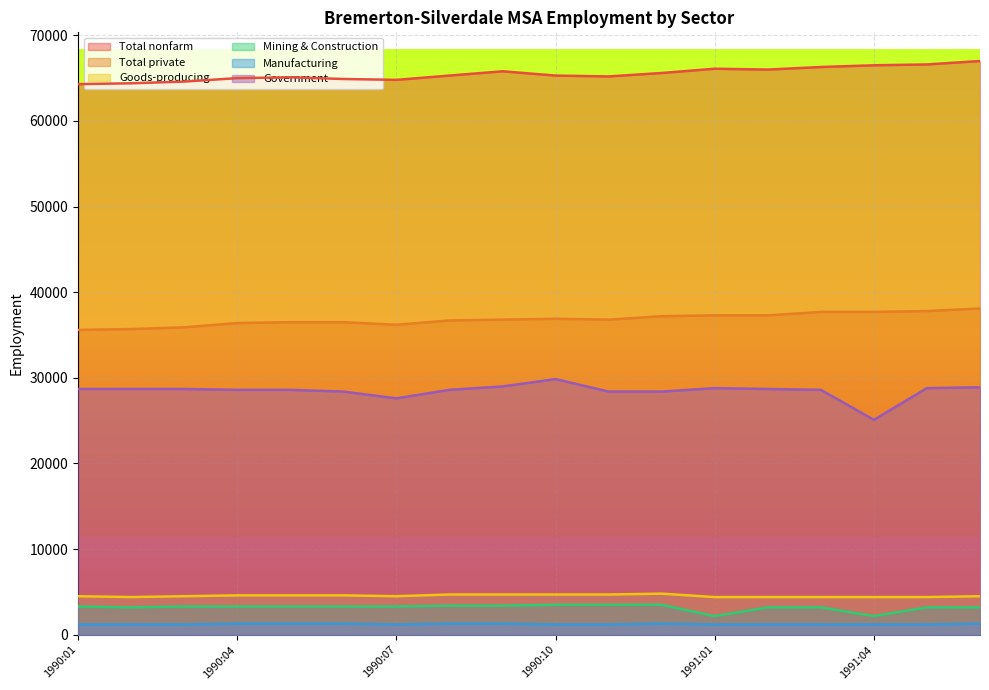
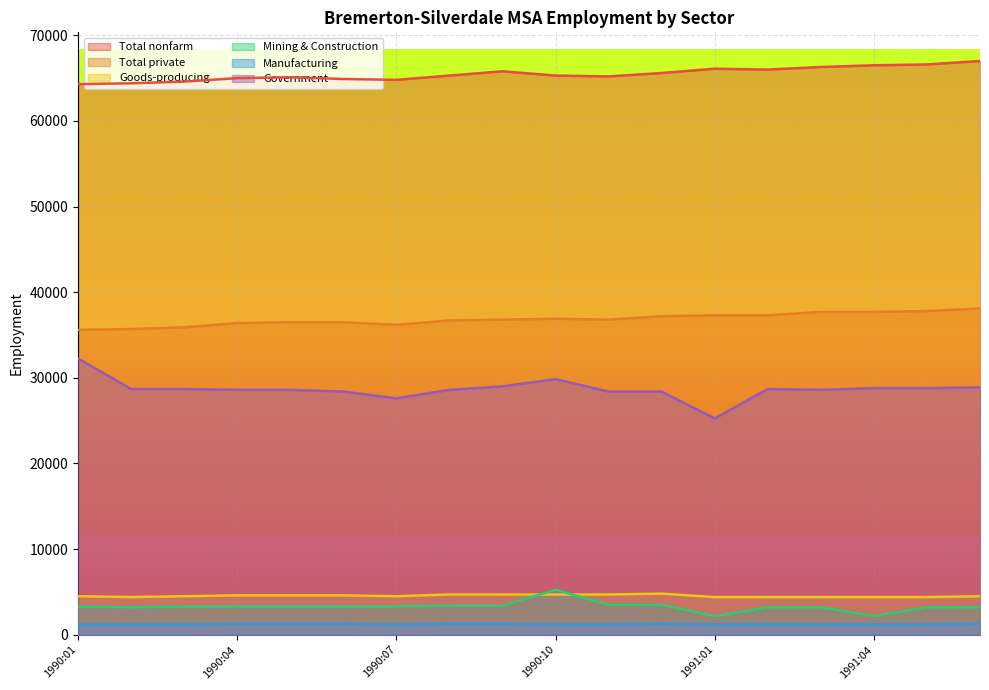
  {
    "Mining & Construction": {
      "1990:01": 3000,
      "1990:04": 3000,
      "1990:07": 3000,
-     "1990:10": 4000,
+     "1990:10": 5000,
      "1991:01": 2000,
      "1991:04": 2000
    },
    "Manufacturing": {
      "1990:01": 1000,
      "1990:04": 1000,
      "1990:07": 1000,
      "1990:10": 1000,
      "1991:01": 1000,
      "1991:04": 1000
    },
    "Government": {
-     "1990:01": 29000,
+     "1990:01": 32000,
      "1990:04": 29000,
      "1990:07": 28000,
      "1990:10": 30000,
-     "1991:01": 29000,
-     "1991:04": 25000
+     "1991:01": 25000,
+     "1991:04": 29000
    }
  }
